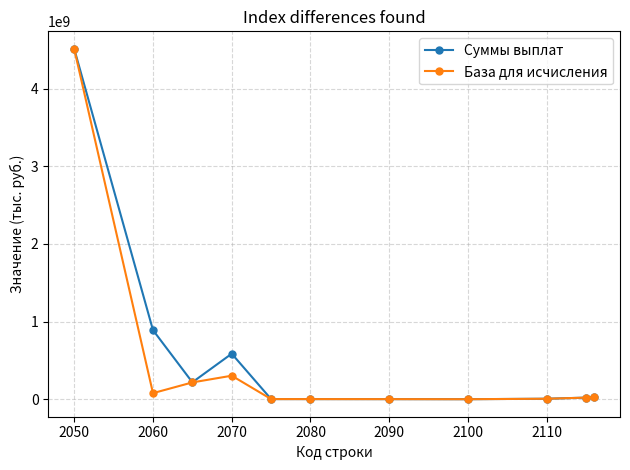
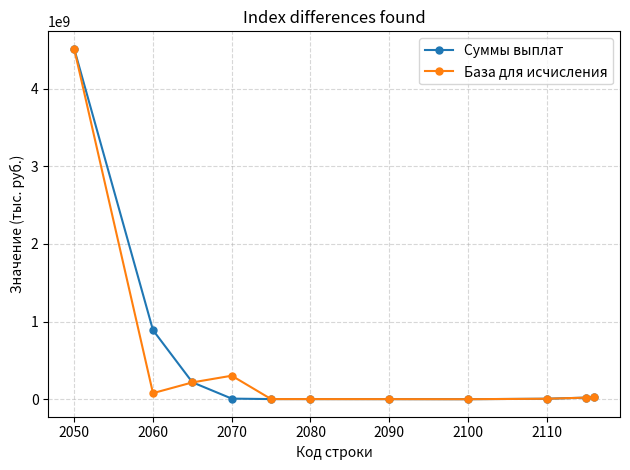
  {
    "Суммы выплат": {
      "2060": 900000000,
-     "2070": 600000000
+     "2070": 0
    },
    "База для исчисления": {
      "2060": 100000000,
      "2070": 300000000
    }
  }
